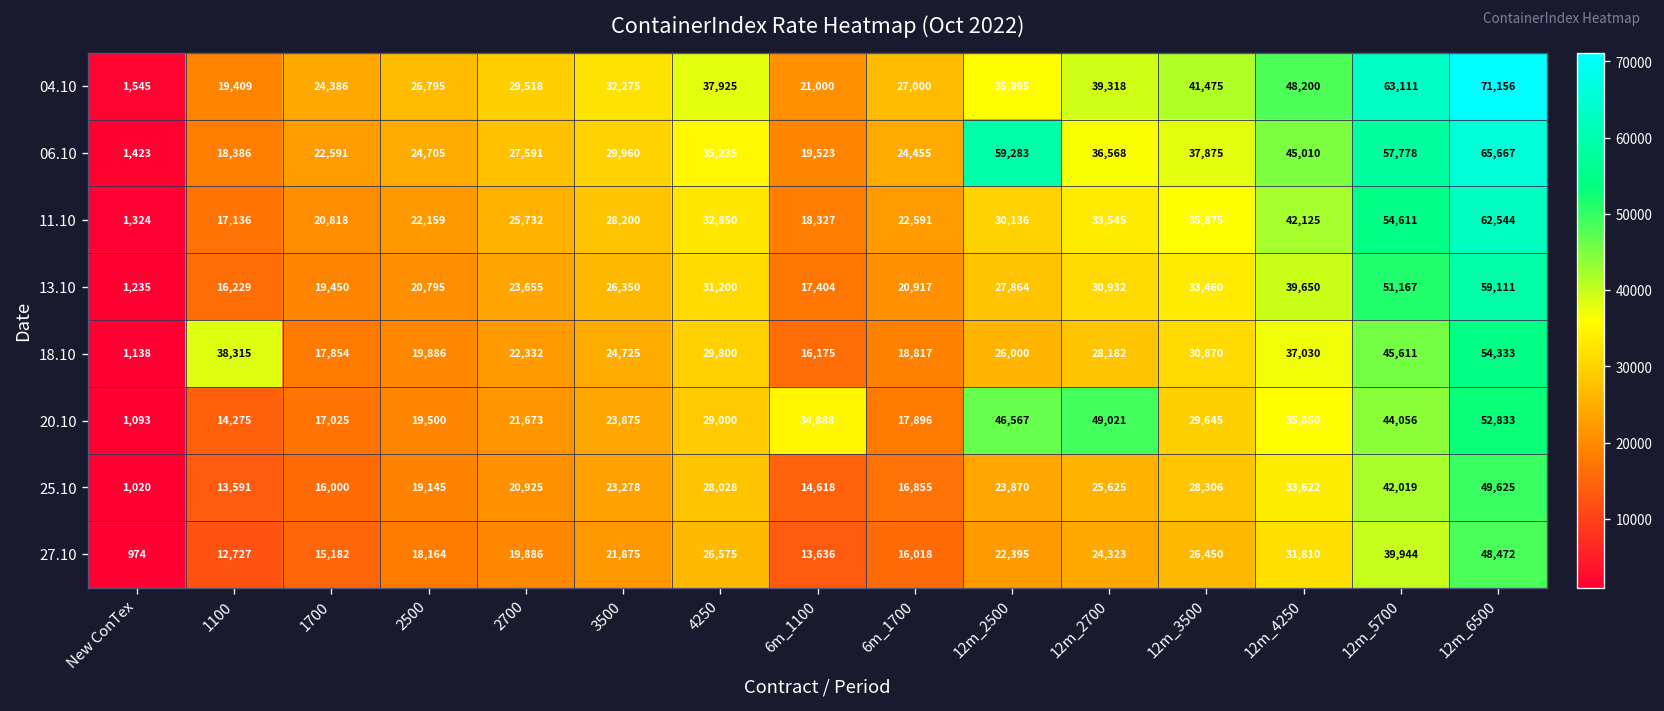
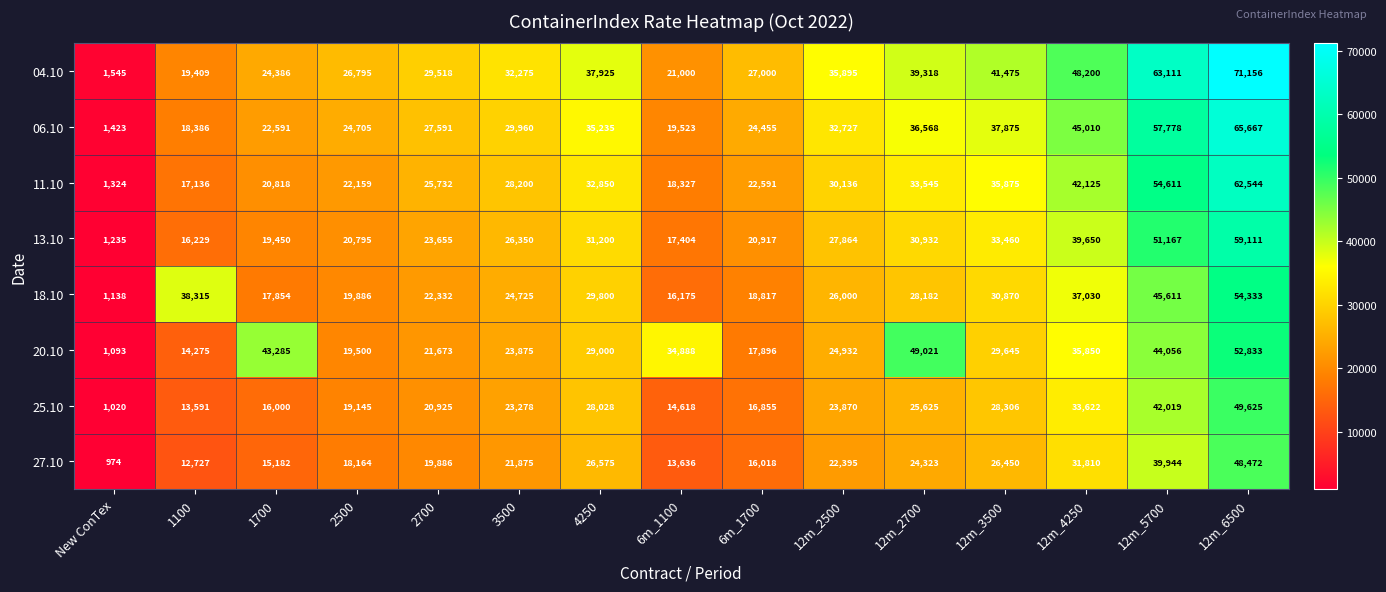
  {
    "04.10": {
      "New ConTex": "1,545",
      "1100": "19,409",
      "1700": "24,386",
      "2500": "26,795",
      "2700": "29,518",
      "3500": "32,275",
      "4250": "37,925",
      "6m_1100": "21,000",
      "6m_1700": "27,000",
      "12m_2500": "35,895",
      "12m_2700": "39,318",
      "12m_3500": "41,475",
      "12m_4250": "48,200",
      "12m_5700": "63,111",
      "12m_6500": "71,156"
    },
    "06.10": {
      "New ConTex": "1,423",
      "1100": "18,386",
      "1700": "22,591",
      "2500": "24,705",
      "2700": "27,591",
      "3500": "29,960",
      "4250": "35,235",
      "6m_1100": "19,523",
      "6m_1700": "24,455",
-     "12m_2500": "59,283",
+     "12m_2500": "32,727",
      "12m_2700": "36,568",
      "12m_3500": "37,875",
      "12m_4250": "45,010",
      "12m_5700": "57,778",
      "12m_6500": "65,667"
    },
    "11.10": {
      "New ConTex": "1,324",
      "1100": "17,136",
      "1700": "20,818",
      "2500": "22,159",
      "2700": "25,732",
      "3500": "28,200",
      "4250": "32,850",
      "6m_1100": "18,327",
      "6m_1700": "22,591",
      "12m_2500": "30,136",
      "12m_2700": "33,545",
      "12m_3500": "35,875",
      "12m_4250": "42,125",
      "12m_5700": "54,611",
      "12m_6500": "62,544"
    },
    "13.10": {
      "New ConTex": "1,235",
      "1100": "16,229",
      "1700": "19,450",
      "2500": "20,795",
      "2700": "23,655",
      "3500": "26,350",
      "4250": "31,200",
      "6m_1100": "17,404",
      "6m_1700": "20,917",
      "12m_2500": "27,864",
      "12m_2700": "30,932",
      "12m_3500": "33,460",
      "12m_4250": "39,650",
      "12m_5700": "51,167",
      "12m_6500": "59,111"
    },
    "18.10": {
      "New ConTex": "1,138",
      "1100": "38,315",
      "1700": "17,854",
      "2500": "19,886",
      "2700": "22,332",
      "3500": "24,725",
      "4250": "29,800",
      "6m_1100": "16,175",
      "6m_1700": "18,817",
      "12m_2500": "26,000",
      "12m_2700": "28,182",
      "12m_3500": "30,870",
      "12m_4250": "37,030",
      "12m_5700": "45,611",
      "12m_6500": "54,333"
    },
    "20.10": {
      "New ConTex": "1,093",
      "1100": "14,275",
-     "1700": "17,025",
+     "1700": "43,285",
      "2500": "19,500",
      "2700": "21,673",
      "3500": "23,875",
      "4250": "29,000",
      "6m_1100": "34,888",
      "6m_1700": "17,896",
-     "12m_2500": "46,567",
+     "12m_2500": "24,932",
      "12m_2700": "49,021",
      "12m_3500": "29,645",
      "12m_4250": "35,850",
      "12m_5700": "44,056",
      "12m_6500": "52,833"
    },
    "25.10": {
      "New ConTex": "1,020",
      "1100": "13,591",
      "1700": "16,000",
      "2500": "19,145",
      "2700": "20,925",
      "3500": "23,278",
      "4250": "28,028",
      "6m_1100": "14,618",
      "6m_1700": "16,855",
      "12m_2500": "23,870",
      "12m_2700": "25,625",
      "12m_3500": "28,306",
      "12m_4250": "33,622",
      "12m_5700": "42,019",
      "12m_6500": "49,625"
    },
    "27.10": {
      "New ConTex": "974",
      "1100": "12,727",
      "1700": "15,182",
      "2500": "18,164",
      "2700": "19,886",
      "3500": "21,875",
      "4250": "26,575",
      "6m_1100": "13,636",
      "6m_1700": "16,018",
      "12m_2500": "22,395",
      "12m_2700": "24,323",
      "12m_3500": "26,450",
      "12m_4250": "31,810",
      "12m_5700": "39,944",
      "12m_6500": "48,472"
    }
  }
